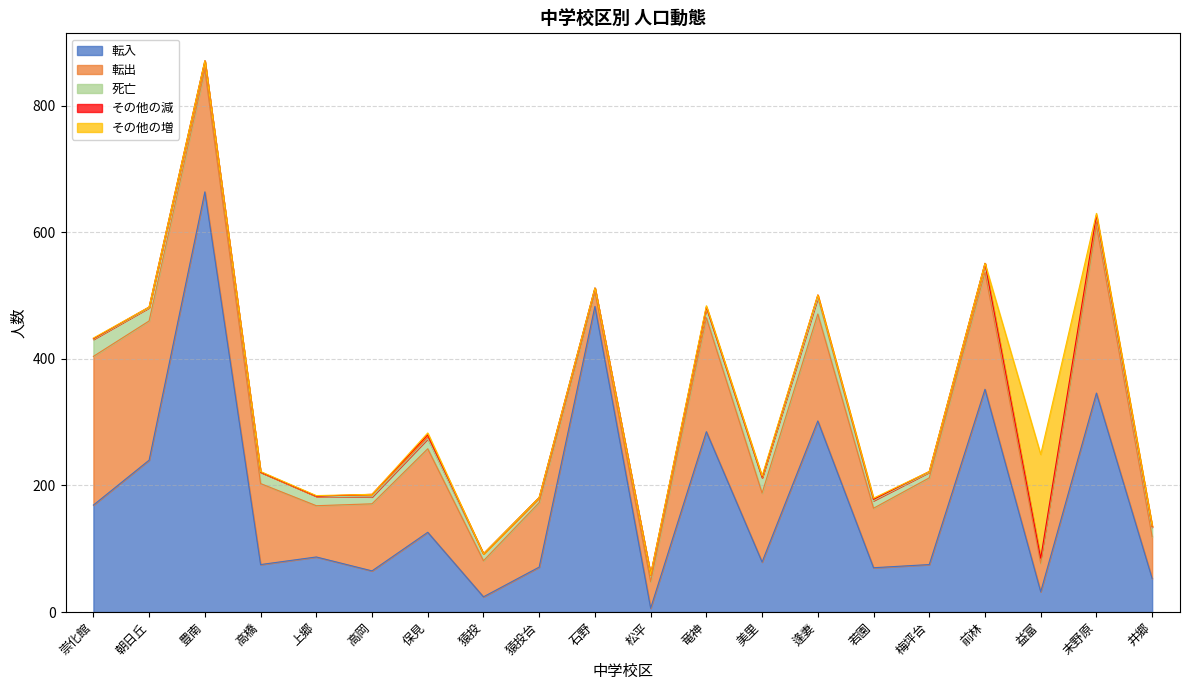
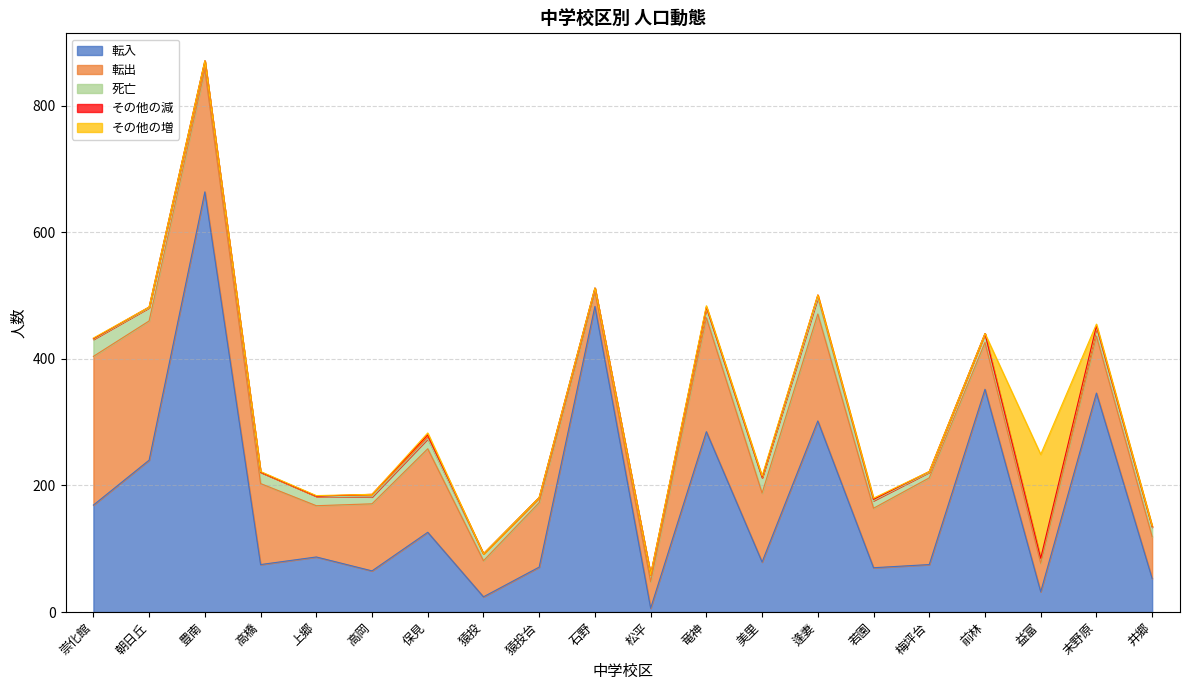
  {
    "転入": {
      "崇化館": 170,
      "朝日丘": 240,
      "豊南": 660,
      "高橋": 80,
      "上郷": 90,
      "高岡": 70,
      "保見": 130,
      "猿投": 20,
      "猿投台": 70,
      "石野": 480,
      "松平": 10,
      "竜神": 290,
      "美里": 80,
      "逢妻": 300,
      "若園": 70,
      "梅坪台": 80,
      "前林": 350,
      "益富": 30,
      "末野原": 350,
      "井郷": 50
    },
    "転出": {
      "崇化館": 240,
      "朝日丘": 220,
      "豊南": 190,
      "高橋": 130,
      "上郷": 80,
      "高岡": 110,
      "保見": 130,
      "猿投": 60,
      "猿投台": 100,
      "石野": 20,
      "松平": 40,
      "竜神": 180,
      "美里": 110,
      "逢妻": 170,
      "若園": 90,
      "梅坪台": 140,
-     "前林": 190,
+     "前林": 70,
      "益富": 50,
-     "末野原": 270,
+     "末野原": 90,
      "井郷": 70
    },
    "死亡": {
      "高岡": 10,
      "保見": 20
    },
    "その他の増": {
      "益富": 160
    }
  }
